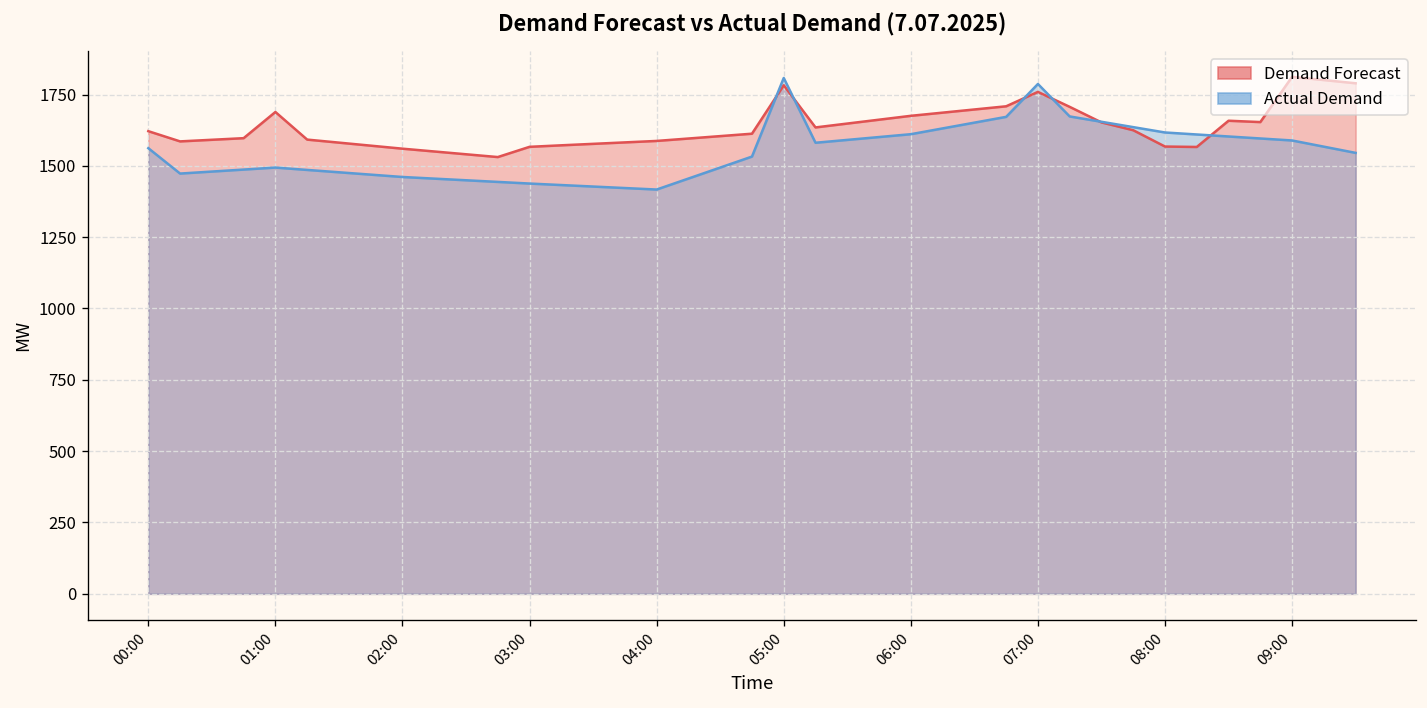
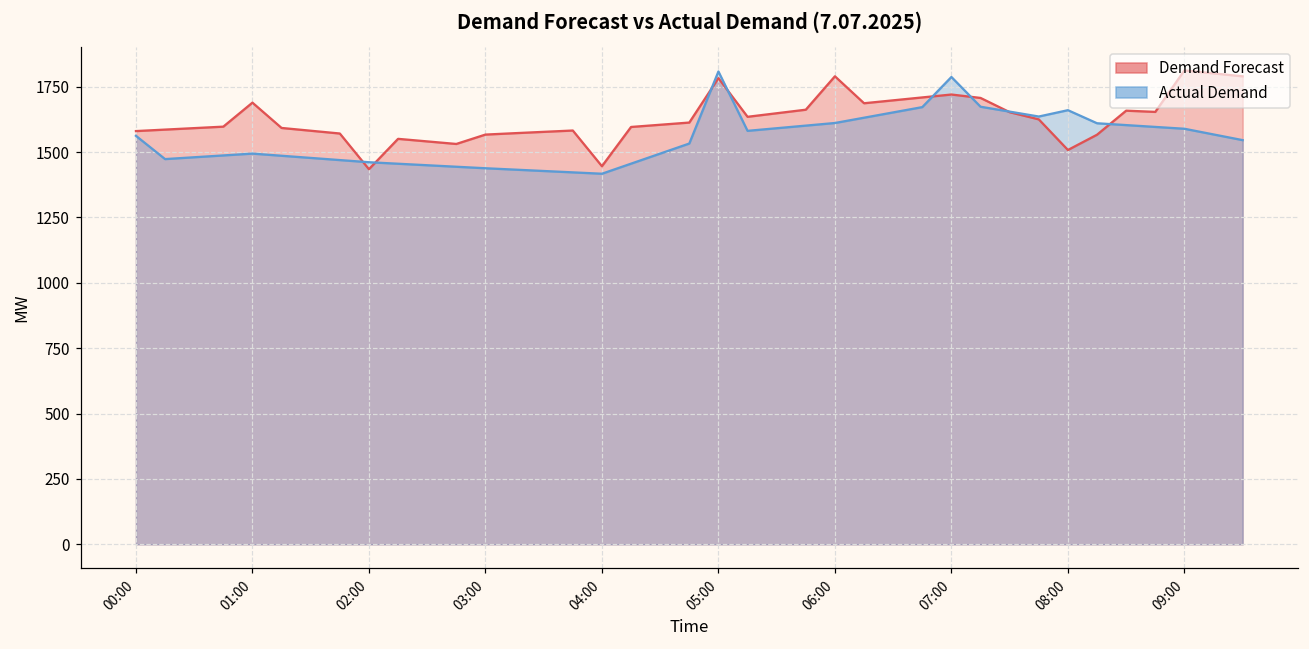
  {
    "Demand Forecast": {
-     "00:00": 1620,
+     "00:00": 1580,
      "01:00": 1690,
-     "02:00": 1560,
+     "02:00": 1430,
      "03:00": 1570,
-     "04:00": 1590,
+     "04:00": 1450,
      "05:00": 1780,
-     "06:00": 1680,
-     "07:00": 1760,
-     "08:00": 1570
+     "06:00": 1790,
+     "07:00": 1720,
+     "08:00": 1510
    },
    "Actual Demand": {
      "00:00": 1560,
      "01:00": 1490,
      "02:00": 1460,
      "03:00": 1440,
      "04:00": 1420,
      "05:00": 1810,
      "06:00": 1610,
      "07:00": 1790,
-     "08:00": 1620,
+     "08:00": 1660,
      "09:00": 1590
    }
  }
